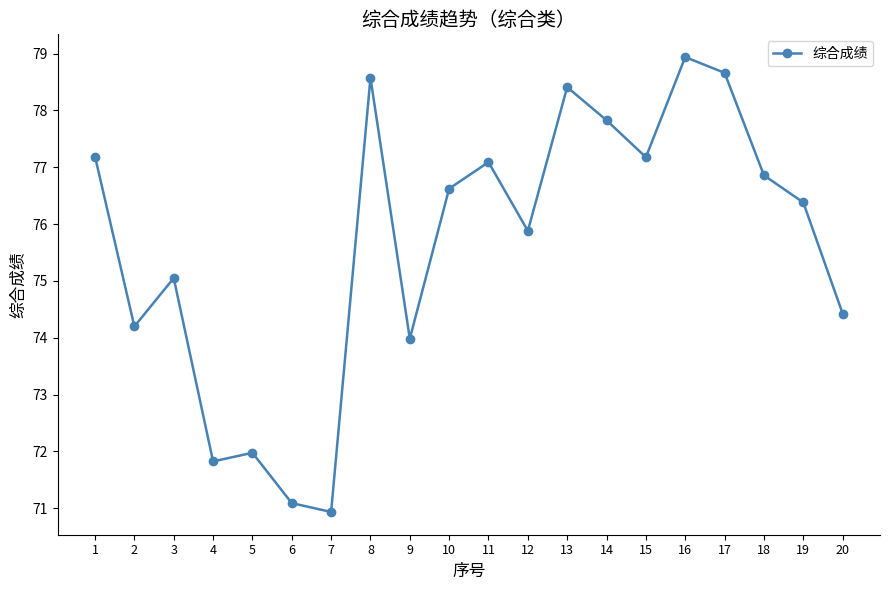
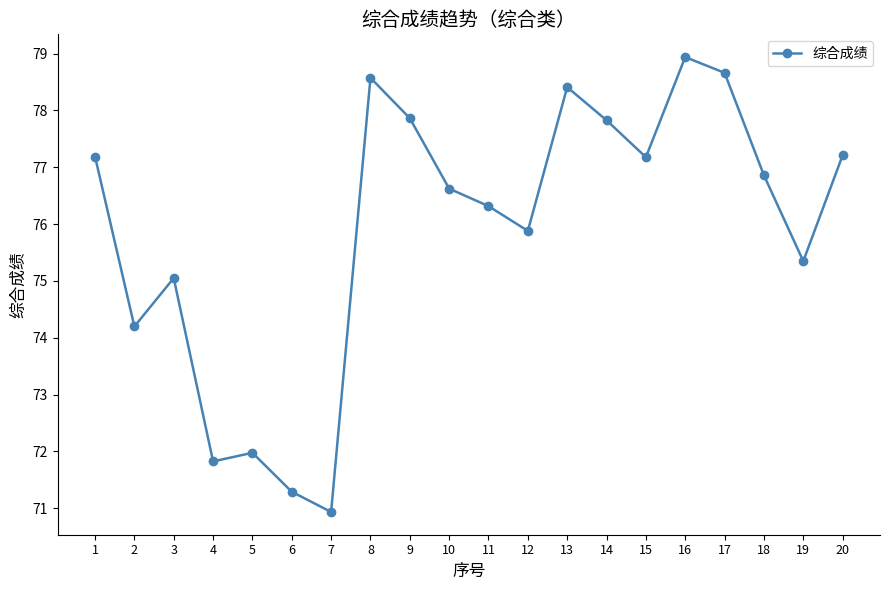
  {
    "1": 77.2,
    "2": 74.2,
    "3": 75.0,
    "4": 71.8,
    "5": 72.0,
-   "6": 71.1,
+   "6": 71.3,
    "7": 70.9,
    "8": 78.6,
-   "9": 74.0,
+   "9": 77.9,
    "10": 76.6,
-   "11": 77.1,
+   "11": 76.3,
    "12": 75.9,
    "13": 78.4,
    "14": 77.8,
    "15": 77.2,
    "16": 78.9,
    "17": 78.7,
    "18": 76.9,
-   "19": 76.4,
-   "20": 74.4
+   "19": 75.3,
+   "20": 77.2
  }
